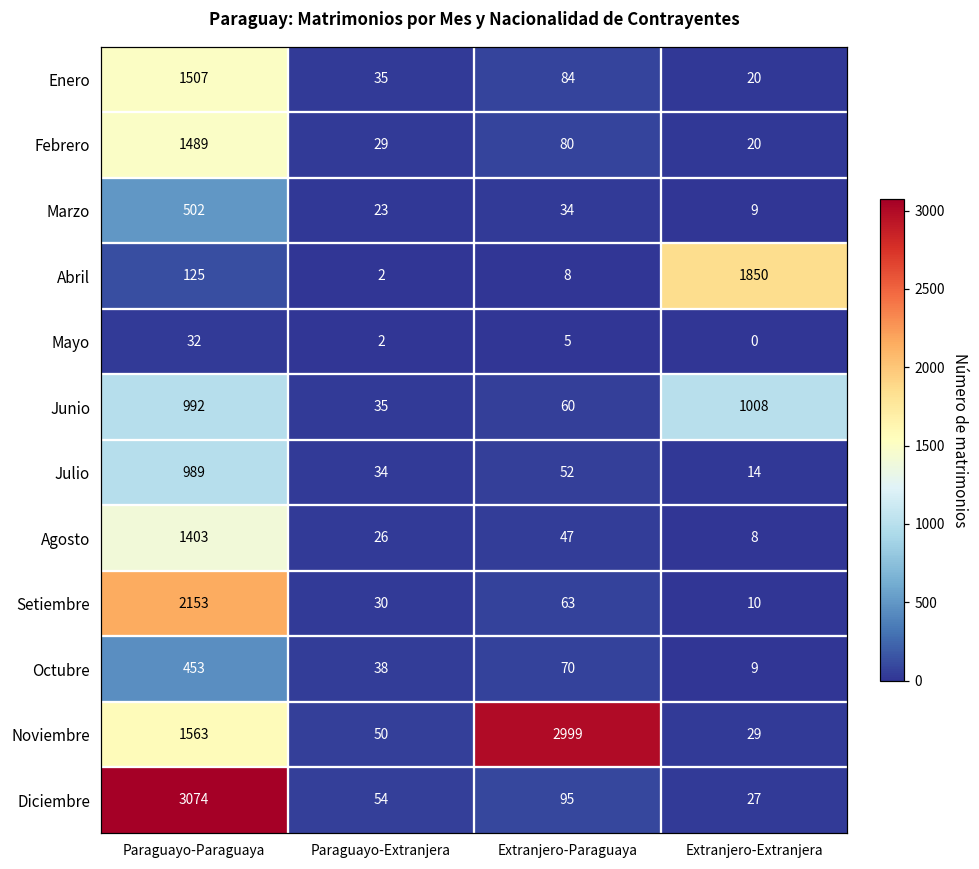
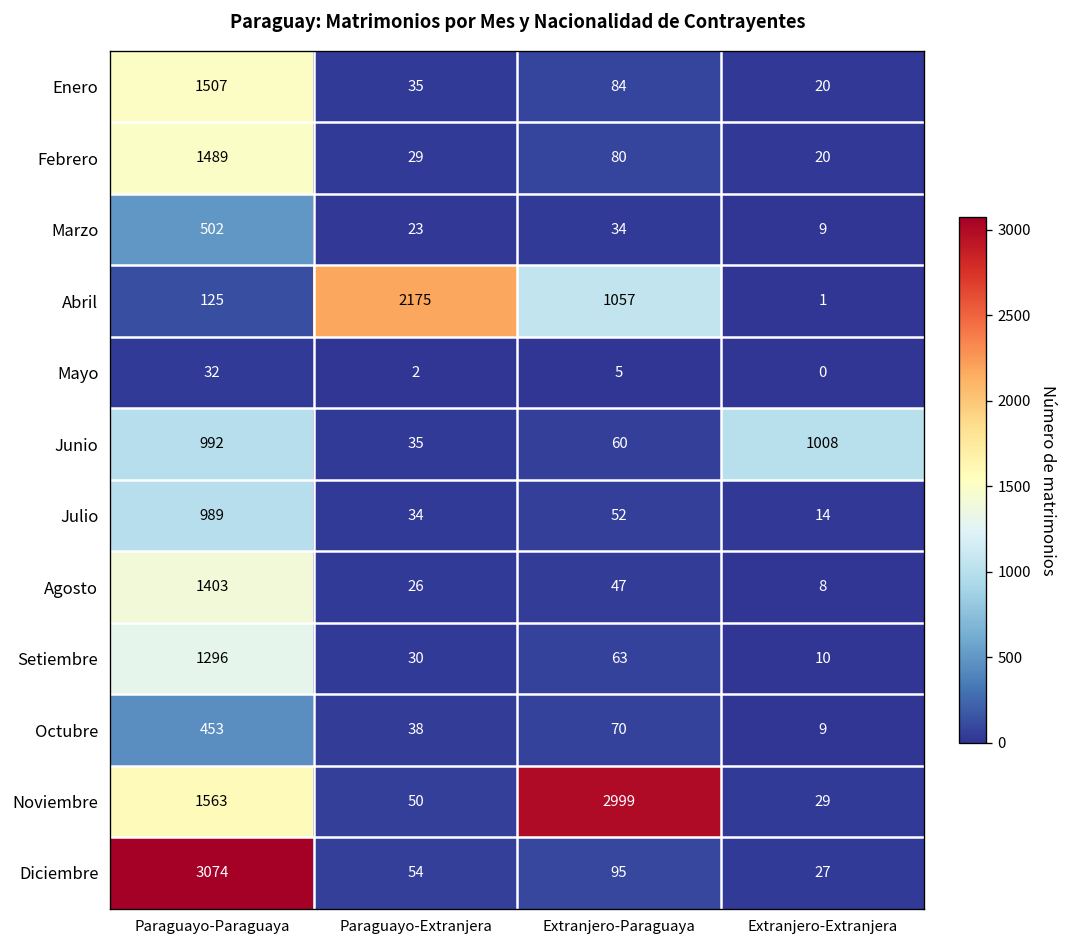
  {
    "Enero": {
      "Paraguayo-Paraguaya": 1507,
      "Paraguayo-Extranjera": 35,
      "Extranjero-Paraguaya": 84,
      "Extranjero-Extranjera": 20
    },
    "Febrero": {
      "Paraguayo-Paraguaya": 1489,
      "Paraguayo-Extranjera": 29,
      "Extranjero-Paraguaya": 80,
      "Extranjero-Extranjera": 20
    },
    "Marzo": {
      "Paraguayo-Paraguaya": 502,
      "Paraguayo-Extranjera": 23,
      "Extranjero-Paraguaya": 34,
      "Extranjero-Extranjera": 9
    },
    "Abril": {
      "Paraguayo-Paraguaya": 125,
-     "Paraguayo-Extranjera": 2,
-     "Extranjero-Paraguaya": 8,
-     "Extranjero-Extranjera": 1850
+     "Paraguayo-Extranjera": 2175,
+     "Extranjero-Paraguaya": 1057,
+     "Extranjero-Extranjera": 1
    },
    "Mayo": {
      "Paraguayo-Paraguaya": 32,
      "Paraguayo-Extranjera": 2,
      "Extranjero-Paraguaya": 5,
      "Extranjero-Extranjera": 0
    },
    "Junio": {
      "Paraguayo-Paraguaya": 992,
      "Paraguayo-Extranjera": 35,
      "Extranjero-Paraguaya": 60,
      "Extranjero-Extranjera": 1008
    },
    "Julio": {
      "Paraguayo-Paraguaya": 989,
      "Paraguayo-Extranjera": 34,
      "Extranjero-Paraguaya": 52,
      "Extranjero-Extranjera": 14
    },
    "Agosto": {
      "Paraguayo-Paraguaya": 1403,
      "Paraguayo-Extranjera": 26,
      "Extranjero-Paraguaya": 47,
      "Extranjero-Extranjera": 8
    },
    "Setiembre": {
-     "Paraguayo-Paraguaya": 2153,
+     "Paraguayo-Paraguaya": 1296,
      "Paraguayo-Extranjera": 30,
      "Extranjero-Paraguaya": 63,
      "Extranjero-Extranjera": 10
    },
    "Octubre": {
      "Paraguayo-Paraguaya": 453,
      "Paraguayo-Extranjera": 38,
      "Extranjero-Paraguaya": 70,
      "Extranjero-Extranjera": 9
    },
    "Noviembre": {
      "Paraguayo-Paraguaya": 1563,
      "Paraguayo-Extranjera": 50,
      "Extranjero-Paraguaya": 2999,
      "Extranjero-Extranjera": 29
    },
    "Diciembre": {
      "Paraguayo-Paraguaya": 3074,
      "Paraguayo-Extranjera": 54,
      "Extranjero-Paraguaya": 95,
      "Extranjero-Extranjera": 27
    }
  }
